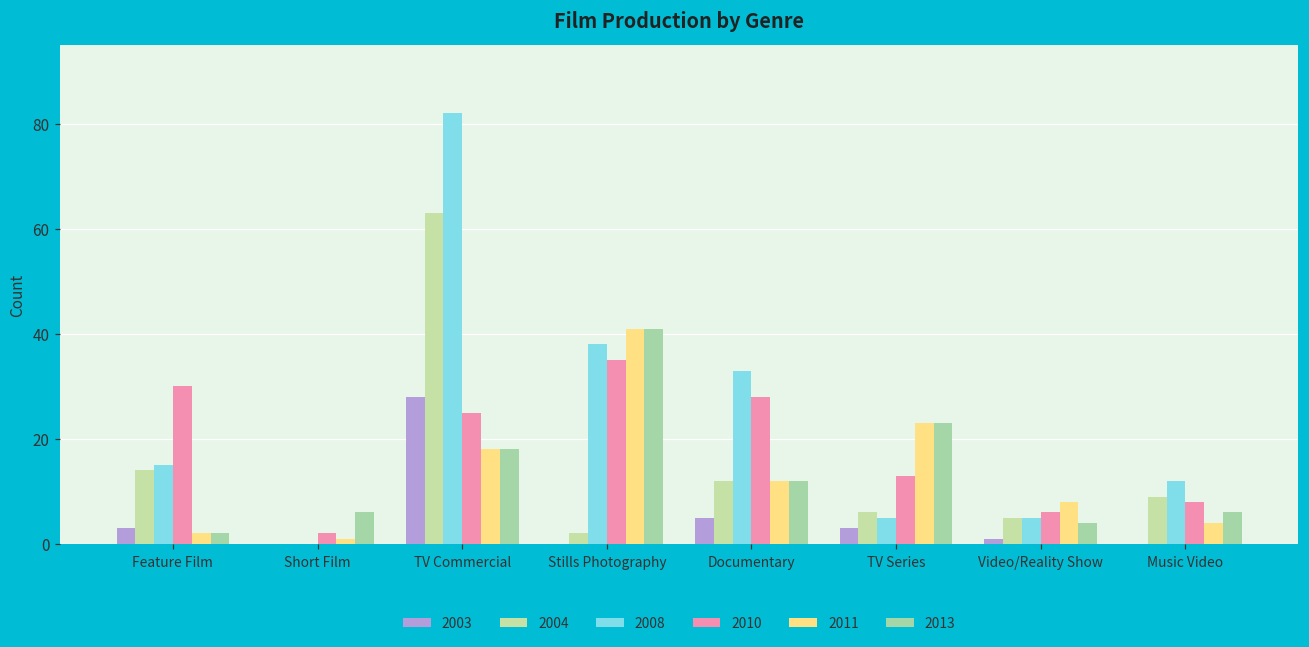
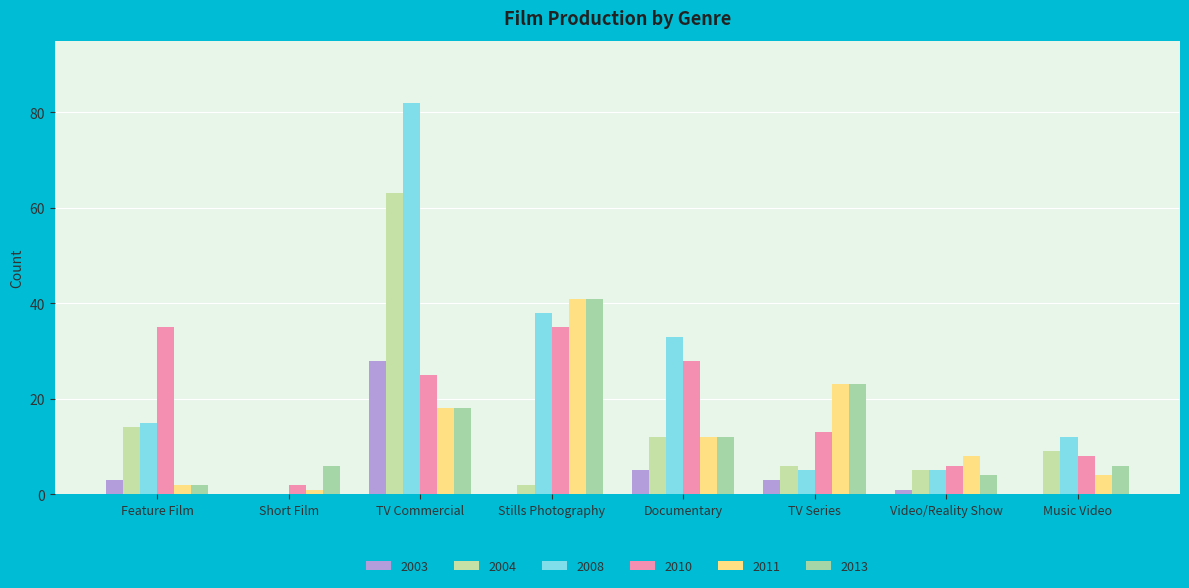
  {
    "2003": {
      "Feature Film": 3,
      "Short Film": 0,
      "TV Commercial": 28,
      "Stills Photography": 0,
      "Documentary": 5,
      "TV Series": 3,
      "Video/Reality Show": 1,
      "Music Video": 0
    },
    "2008": {
      "Feature Film": 15,
      "Short Film": 0,
      "TV Commercial": 82,
      "Stills Photography": 38,
      "Documentary": 33,
      "TV Series": 5,
      "Video/Reality Show": 5,
      "Music Video": 12
    },
    "2010": {
-     "Feature Film": 30,
+     "Feature Film": 35,
      "Short Film": 2,
      "TV Commercial": 25,
      "Stills Photography": 35,
      "Documentary": 28,
      "TV Series": 13,
      "Video/Reality Show": 6,
      "Music Video": 8
    },
    "2011": {
      "Feature Film": 2,
      "Short Film": 1,
      "TV Commercial": 18,
      "Stills Photography": 41,
      "Documentary": 12,
      "TV Series": 23,
      "Video/Reality Show": 8,
      "Music Video": 4
    }
  }
